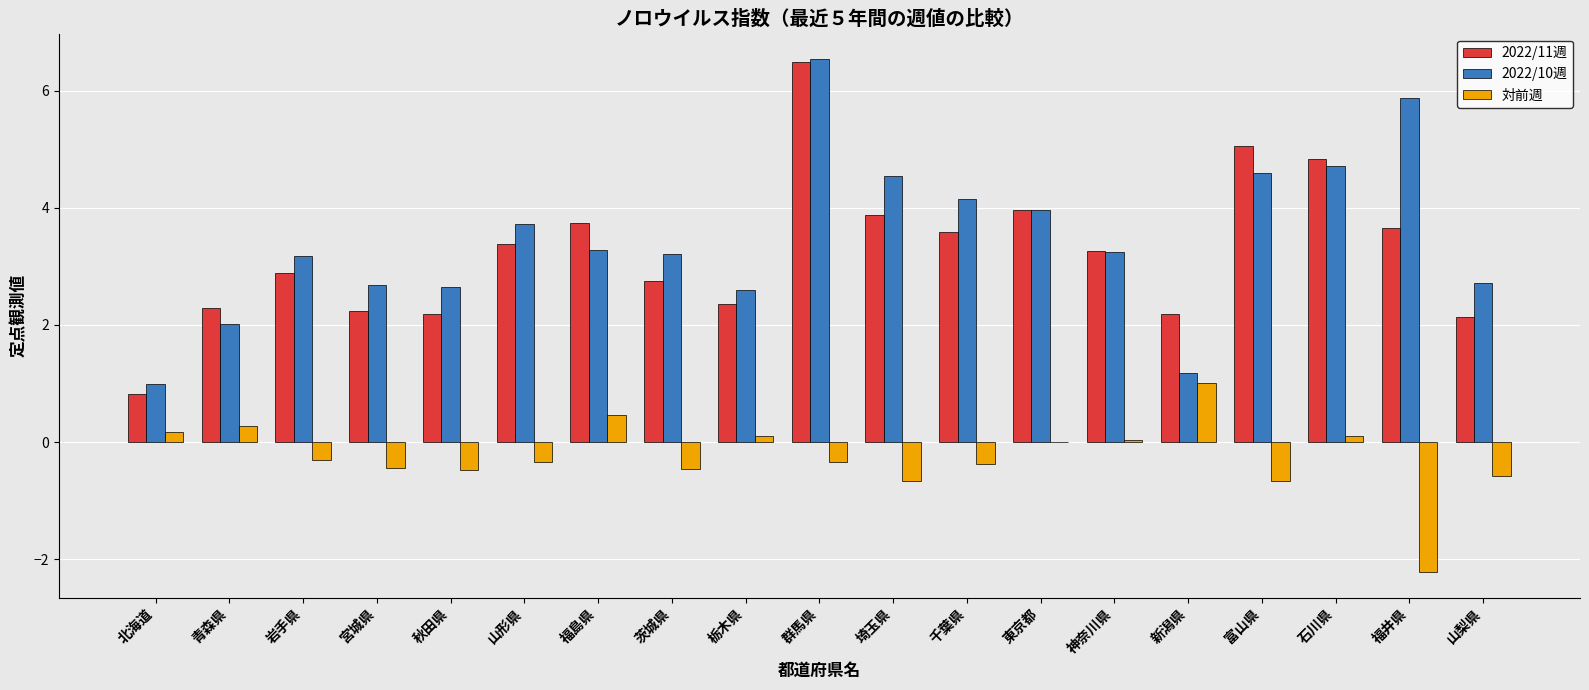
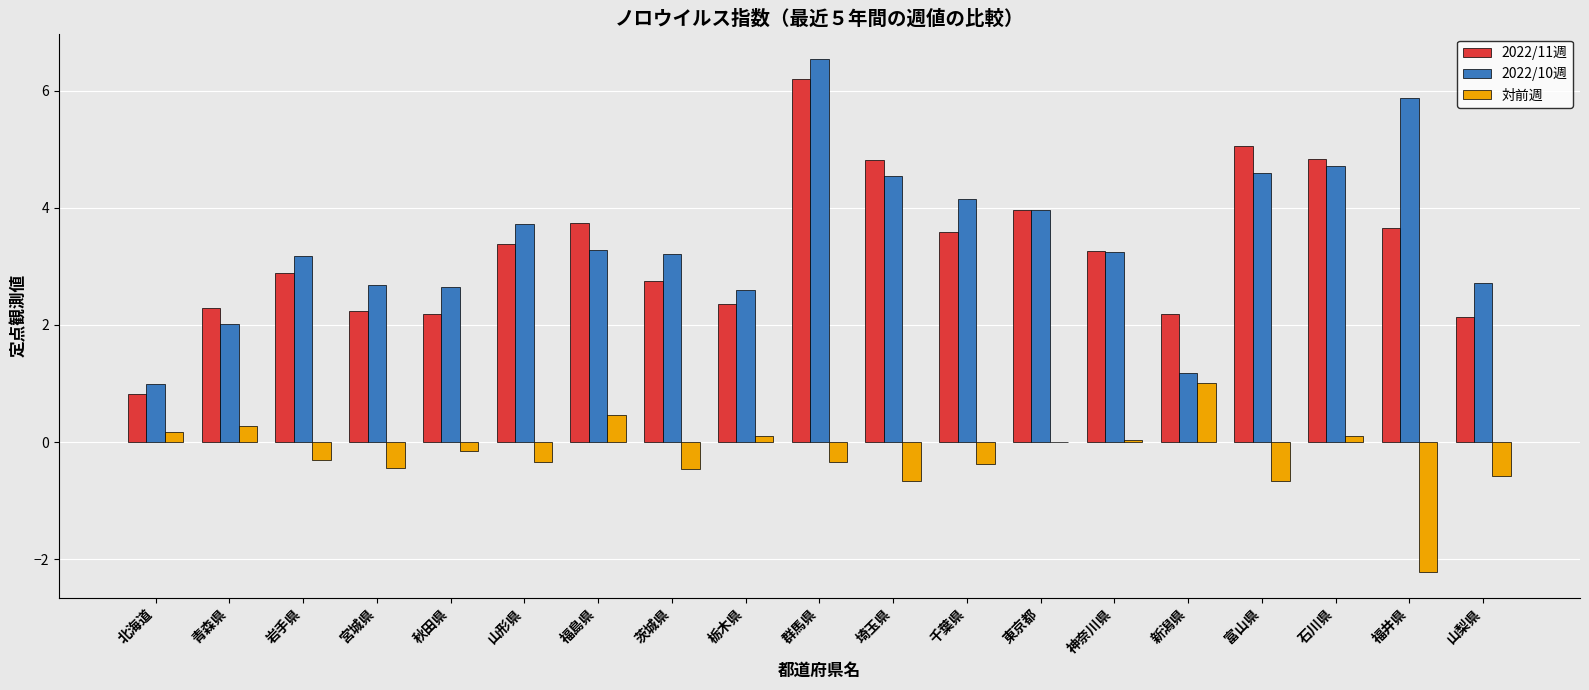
  {
    "2022/11週": {
      "北海道": 0.8,
      "青森県": 2.3,
      "岩手県": 2.9,
      "宮城県": 2.2,
      "秋田県": 2.2,
      "山形県": 3.4,
      "福島県": 3.7,
      "茨城県": 2.8,
      "栃木県": 2.4,
-     "群馬県": 6.5,
-     "埼玉県": 3.9,
+     "群馬県": 6.2,
+     "埼玉県": 4.8,
      "千葉県": 3.6,
      "東京都": 4.0,
      "神奈川県": 3.3,
      "新潟県": 2.2,
      "富山県": 5.1,
      "石川県": 4.8,
      "福井県": 3.7,
      "山梨県": 2.1
    },
    "2022/10週": {
      "北海道": 1.0,
      "青森県": 2.0,
      "岩手県": 3.2,
      "宮城県": 2.7,
      "秋田県": 2.7,
      "山形県": 3.7,
      "福島県": 3.3,
      "茨城県": 3.2,
      "栃木県": 2.6,
      "群馬県": 6.5,
      "埼玉県": 4.5,
      "千葉県": 4.2,
      "東京都": 4.0,
      "神奈川県": 3.2,
      "新潟県": 1.2,
      "富山県": 4.6,
      "石川県": 4.7,
      "福井県": 5.9,
      "山梨県": 2.7
    },
    "対前週": {
      "北海道": 0.2,
      "青森県": 0.3,
      "岩手県": -0.3,
      "宮城県": -0.5,
-     "秋田県": -0.5,
+     "秋田県": -0.2,
      "山形県": -0.3,
      "福島県": 0.5,
      "茨城県": -0.5,
      "栃木県": 0.1,
      "群馬県": -0.3,
      "埼玉県": -0.7,
      "千葉県": -0.4,
      "東京都": 0.0,
      "新潟県": 1.0,
      "富山県": -0.7,
      "石川県": 0.1,
      "福井県": -2.2,
      "山梨県": -0.6
    }
  }
